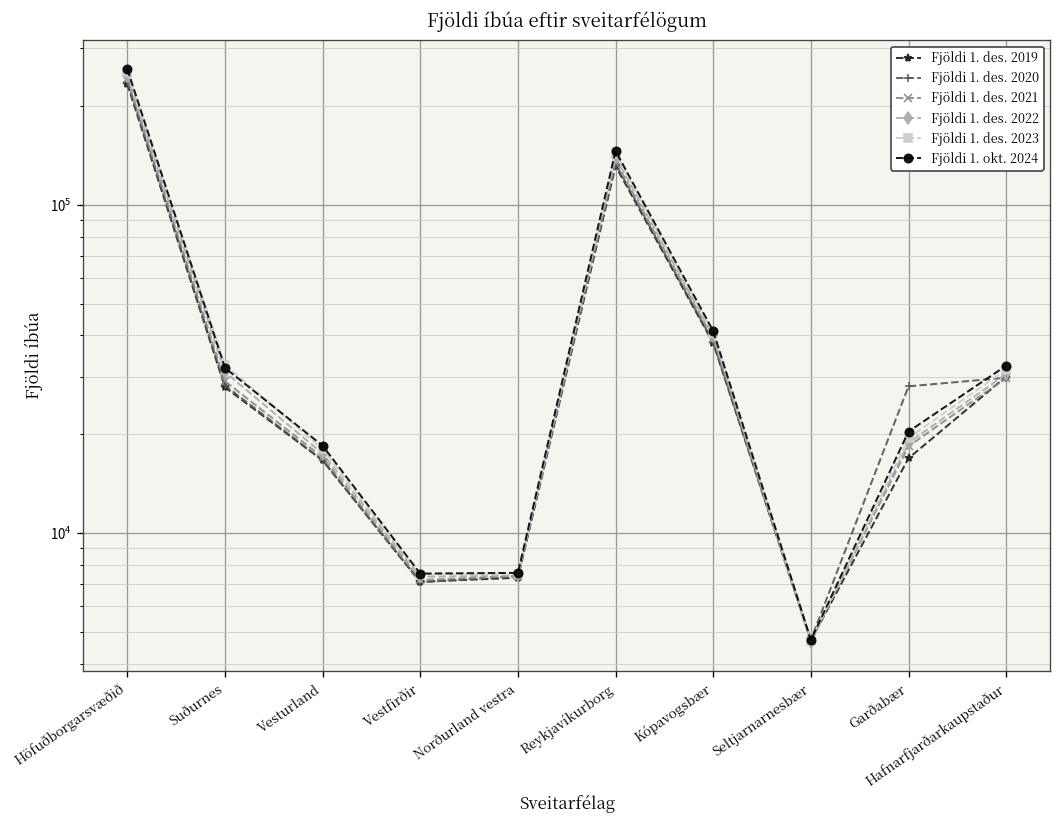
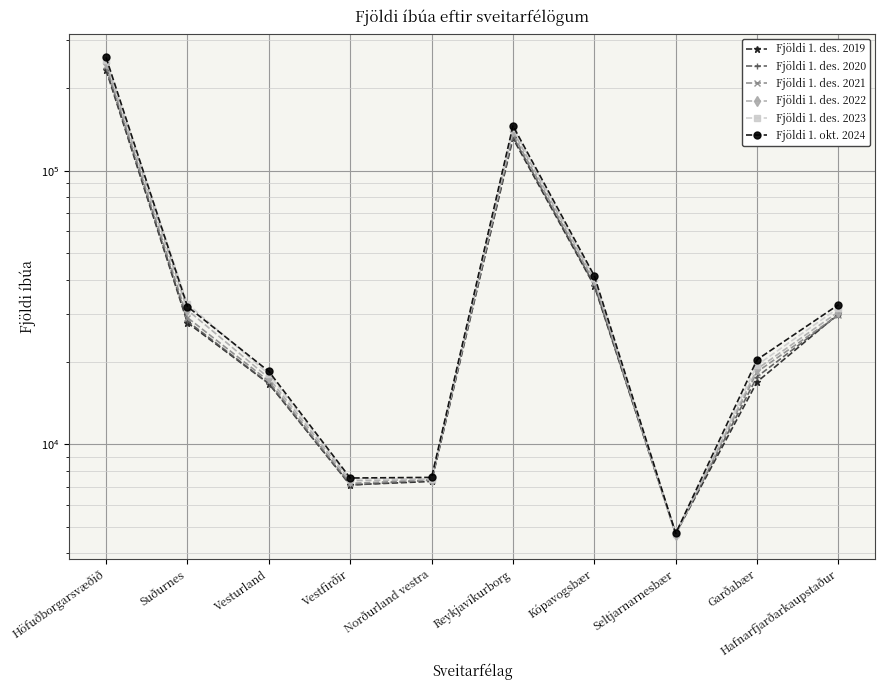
  {
    "Fjöldi 1. des. 2020": {
-     "Garðabær": 28000
+     "Garðabær": 18000
    }
  }
